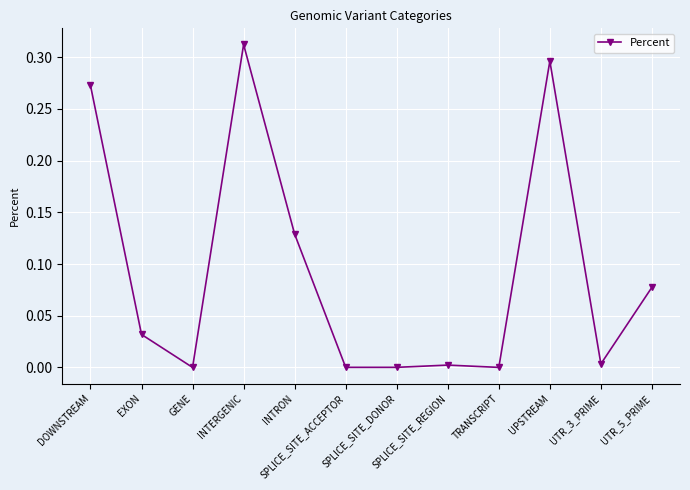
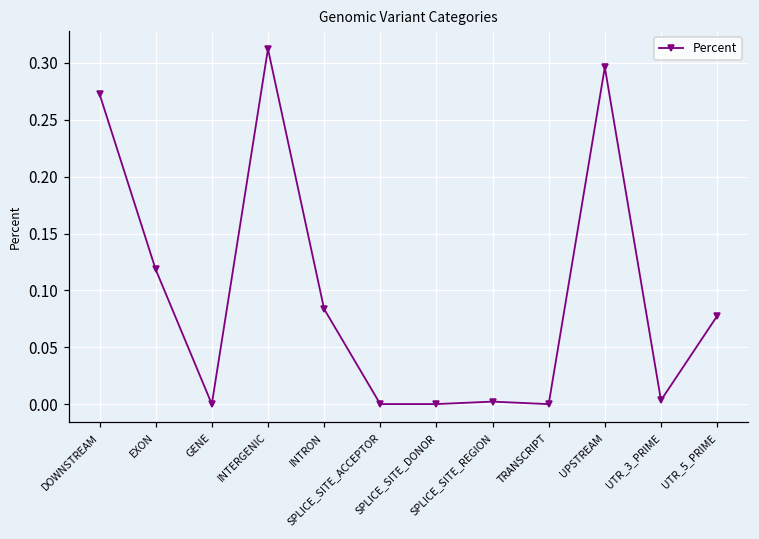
  {
    "DOWNSTREAM": 0.273,
-   "EXON": 0.032,
+   "EXON": 0.118,
    "GENE": 0.000,
    "INTERGENIC": 0.312,
-   "INTRON": 0.129,
+   "INTRON": 0.084,
    "SPLICE_SITE_ACCEPTOR": 0.000,
    "SPLICE_SITE_DONOR": 0.000,
    "SPLICE_SITE_REGION": 0.002,
    "TRANSCRIPT": 0.000,
    "UPSTREAM": 0.296,
    "UTR_3_PRIME": 0.003,
    "UTR_5_PRIME": 0.078
  }
